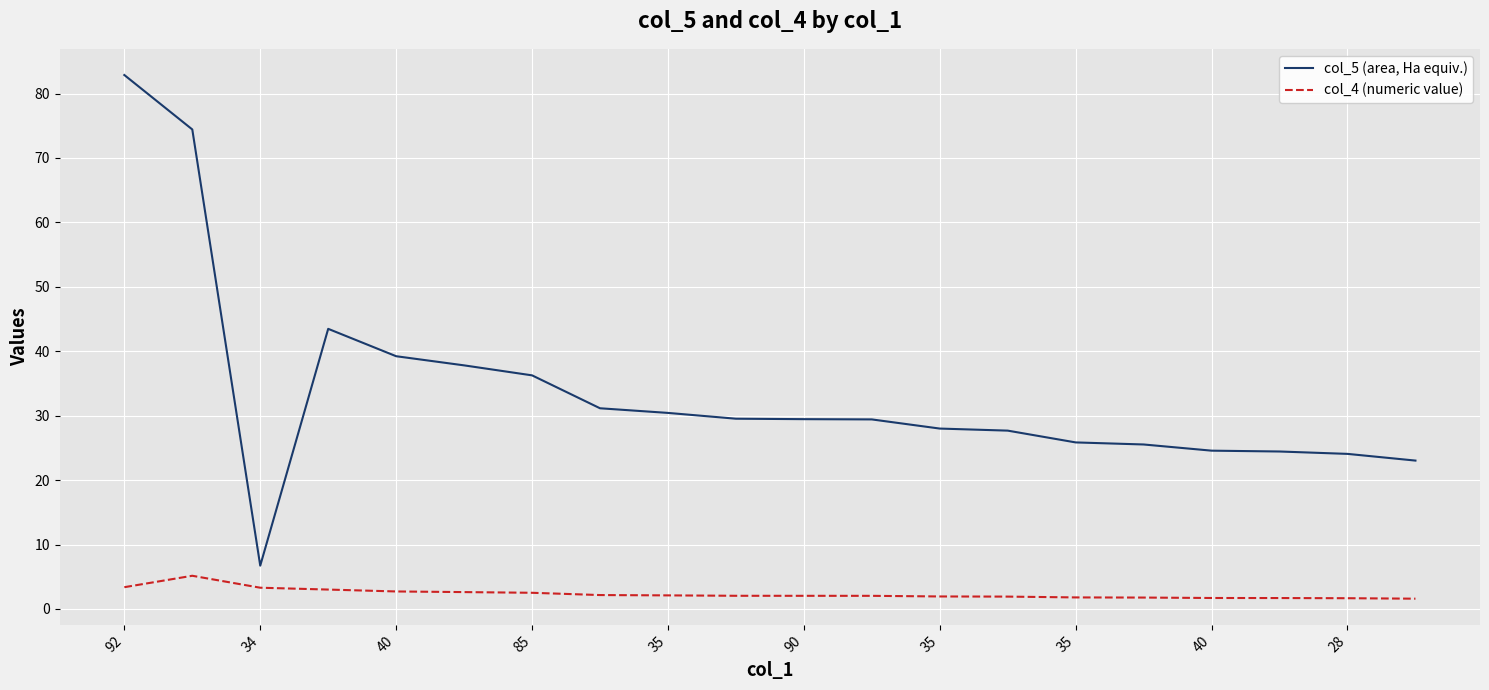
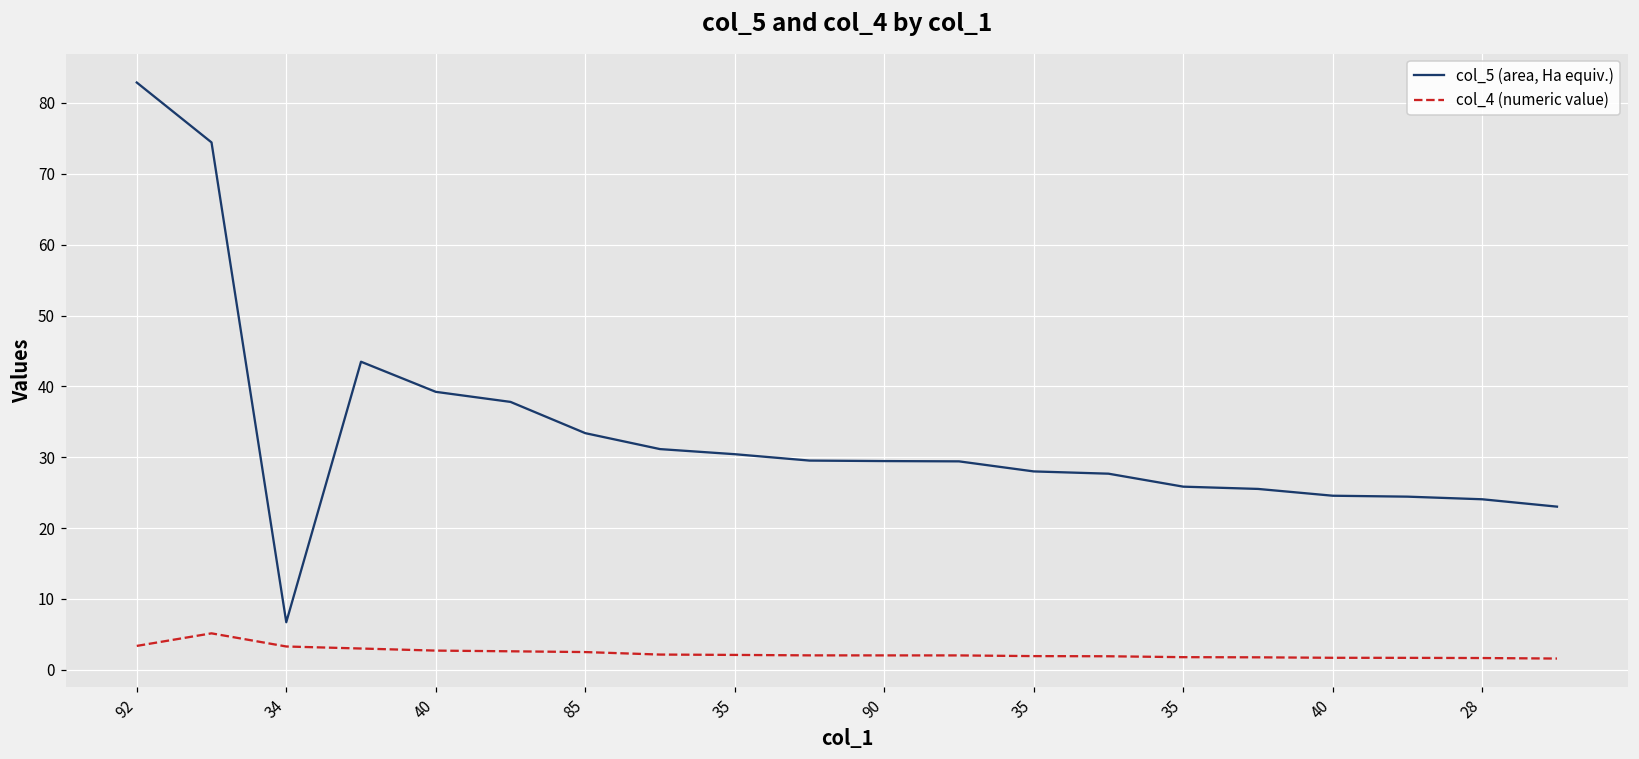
  {
    "col_5 (area, Ha equiv.)": {
      "92": 83,
      "34": 7,
-     "85": 36,
+     "85": 33,
      "90": 29,
      "28": 24
    },
    "col_4 (numeric value)": {
      "92": 3,
      "34": 3,
      "85": 3,
      "90": 2,
      "28": 2
    }
  }
